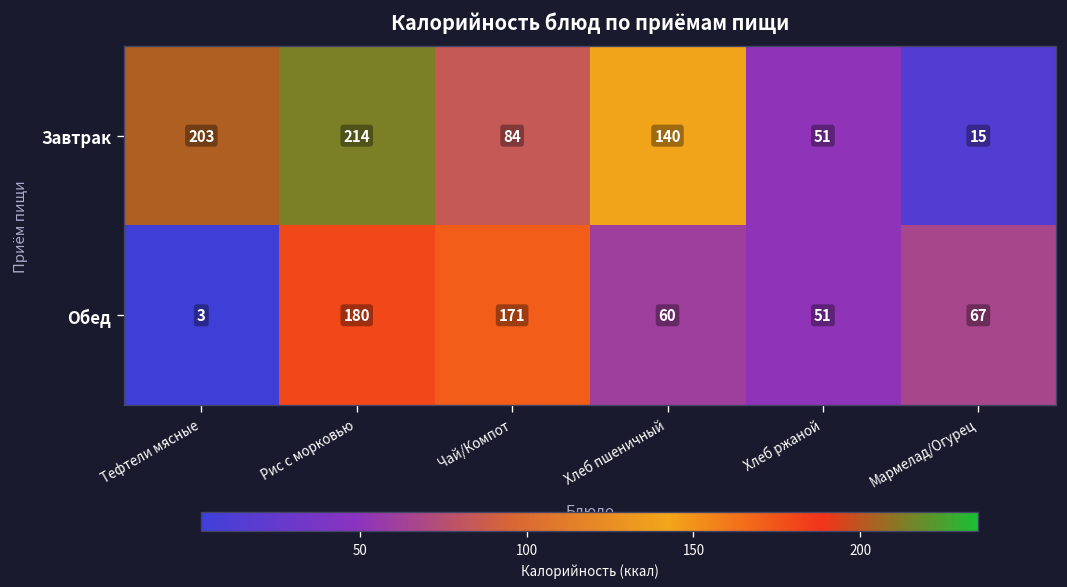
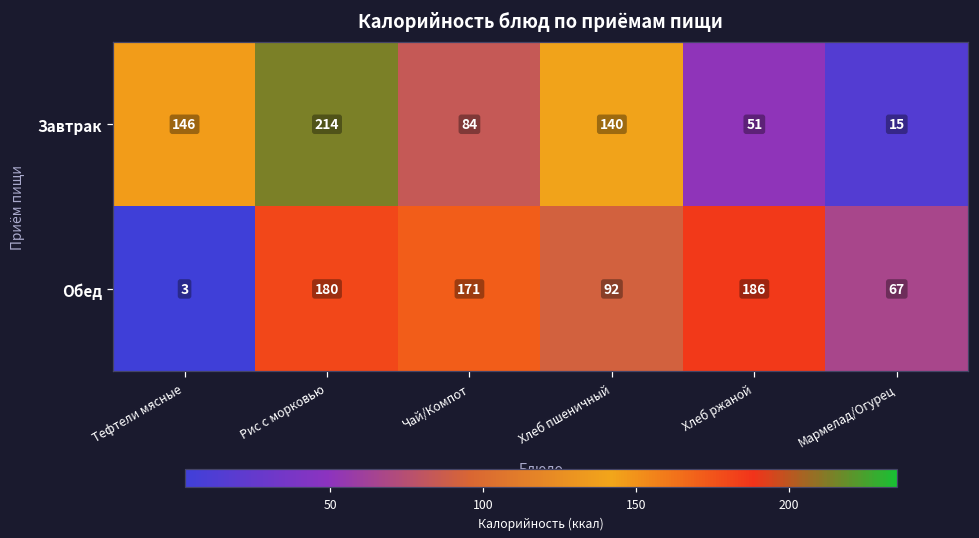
  {
    "Завтрак": {
-     "Тефтели мясные": 203
+     "Тефтели мясные": 146
    },
    "Обед": {
-     "Хлеб пшеничный": 60,
-     "Хлеб ржаной": 51
+     "Хлеб пшеничный": 92,
+     "Хлеб ржаной": 186
    }
  }
